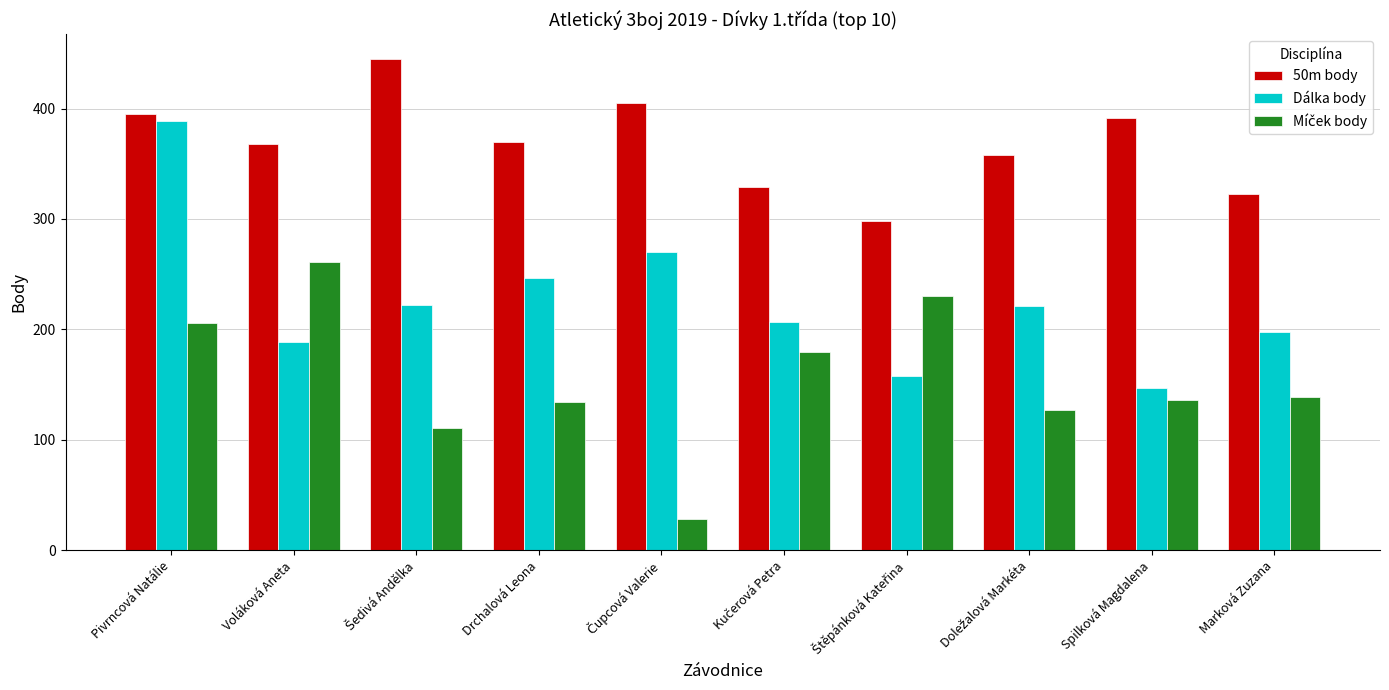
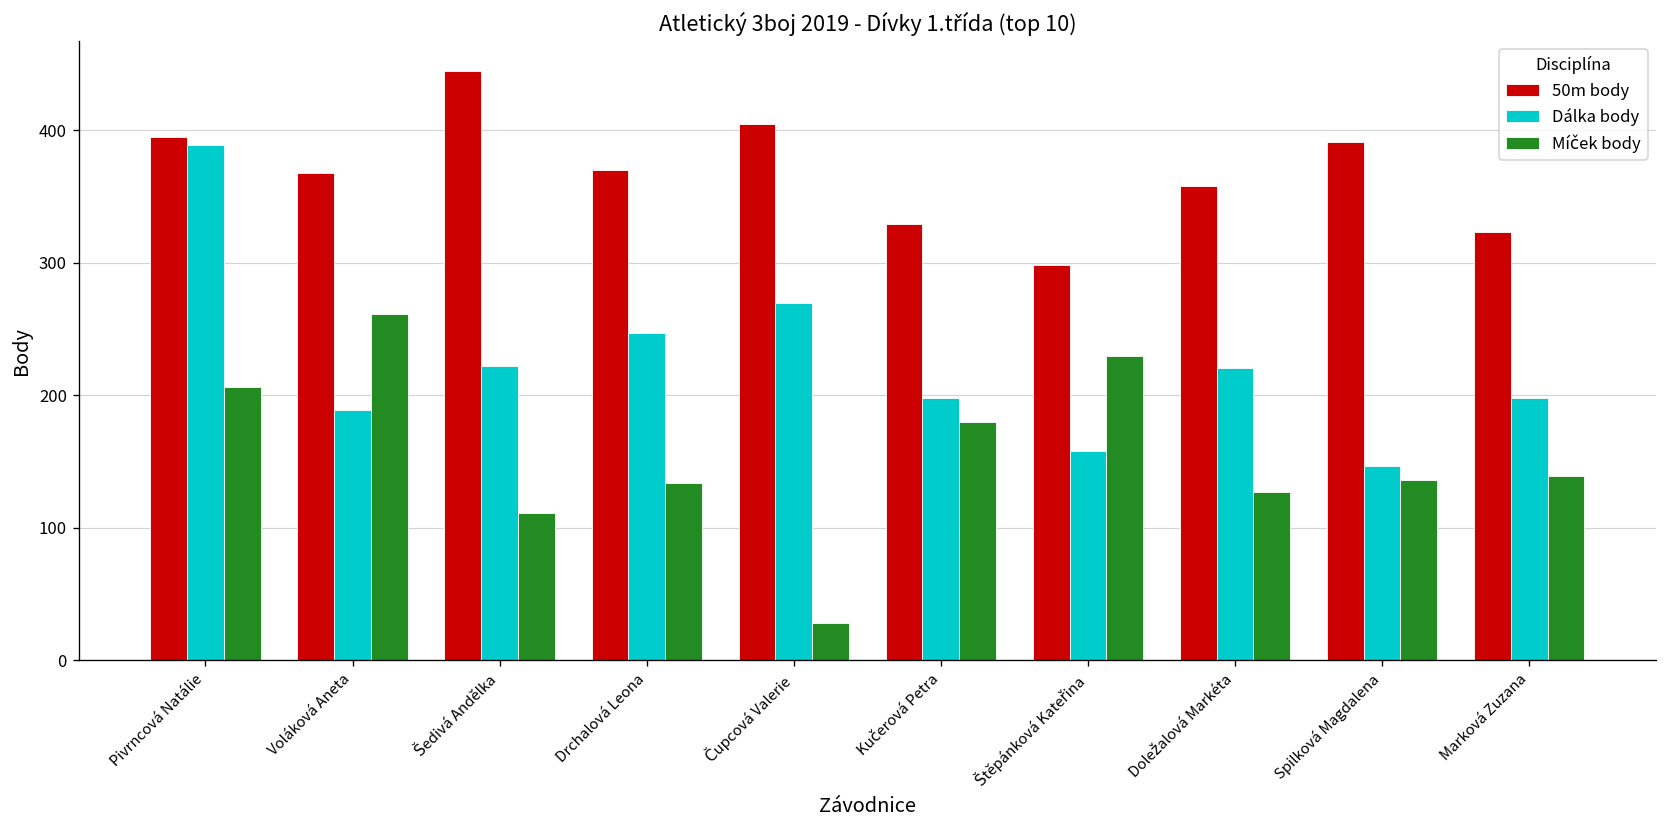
  {
    "50m body": {
      "Pivrncová Natálie": 395,
      "Voláková Aneta": 368,
      "Šedivá Andělka": 445,
      "Drchalová Leona": 370,
      "Čupcová Valerie": 405,
      "Kučerová Petra": 329,
      "Štěpánková Kateřina": 298,
      "Doležalová Markéta": 358,
      "Spilková Magdalena": 391,
      "Marková Zuzana": 323
    },
    "Dálka body": {
      "Pivrncová Natálie": 389,
      "Voláková Aneta": 189,
      "Šedivá Andělka": 222,
      "Drchalová Leona": 247,
      "Čupcová Valerie": 270,
-     "Kučerová Petra": 207,
+     "Kučerová Petra": 198,
      "Štěpánková Kateřina": 158,
      "Doležalová Markéta": 221,
      "Spilková Magdalena": 147,
      "Marková Zuzana": 198
    },
    "Míček body": {
      "Pivrncová Natálie": 206,
      "Voláková Aneta": 261,
      "Šedivá Andělka": 111,
      "Drchalová Leona": 134,
      "Čupcová Valerie": 28,
      "Kučerová Petra": 180,
      "Štěpánková Kateřina": 230,
      "Doležalová Markéta": 127,
      "Spilková Magdalena": 136,
      "Marková Zuzana": 139
    }
  }
